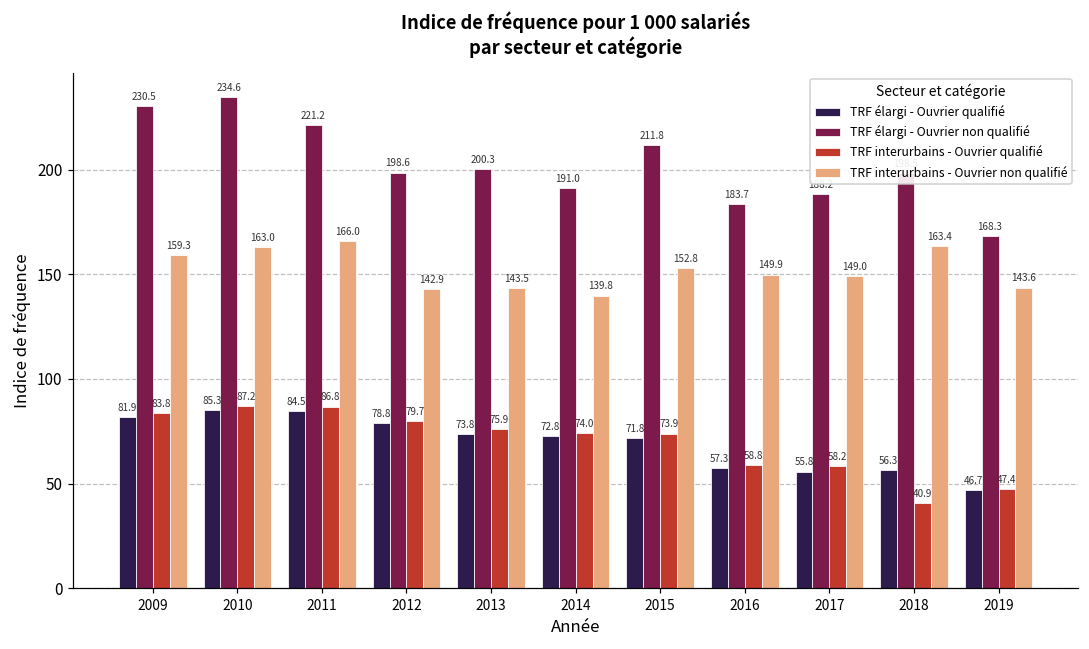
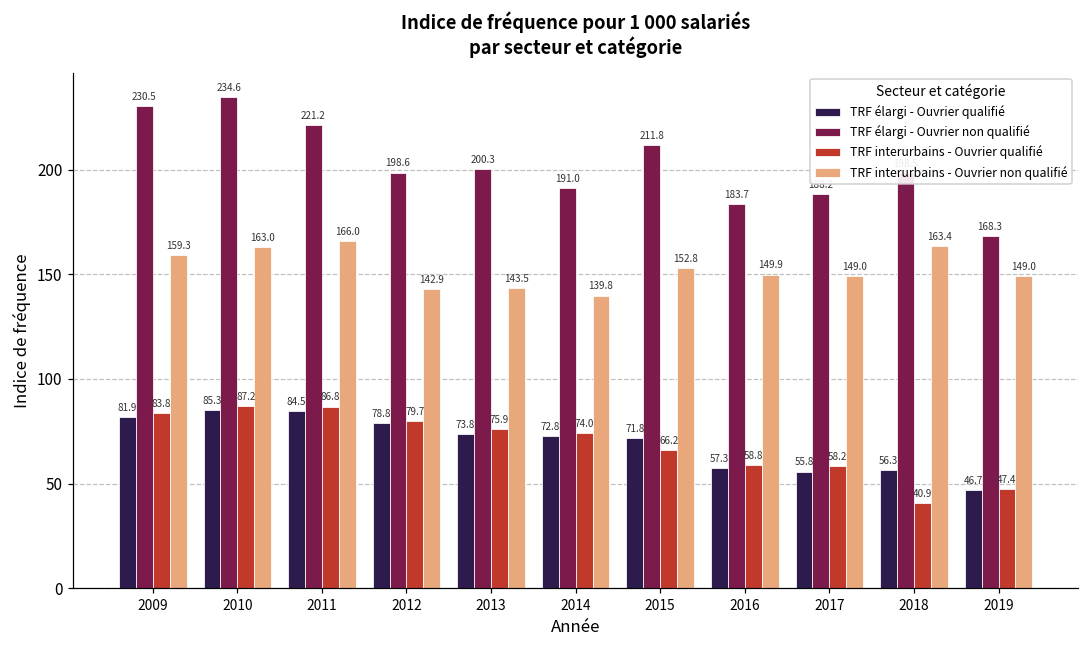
  {
    "TRF élargi - Ouvrier qualifié": {
      "2009": 81.9,
      "2010": 85.3,
      "2011": 84.5,
      "2012": 78.8,
      "2013": 73.8,
      "2014": 72.8,
      "2015": 71.8,
      "2016": 57.3,
      "2017": 55.8,
      "2018": 56.3,
      "2019": 46.7
    },
    "TRF élargi - Ouvrier non qualifié": {
      "2009": 230.5,
      "2010": 234.6,
      "2011": 221.2,
      "2012": 198.6,
      "2013": 200.3,
      "2014": 191.0,
      "2015": 211.8,
      "2016": 183.7,
      "2017": 188.2,
      "2019": 168.3
    },
    "TRF interurbains - Ouvrier qualifié": {
      "2009": 83.8,
      "2010": 87.2,
      "2011": 86.8,
      "2012": 79.7,
      "2013": 75.9,
      "2014": 74.0,
-     "2015": 73.9,
+     "2015": 66.2,
      "2016": 58.8,
      "2017": 58.2,
      "2018": 40.9,
      "2019": 47.4
    },
    "TRF interurbains - Ouvrier non qualifié": {
      "2009": 159.3,
      "2010": 163.0,
      "2011": 166.0,
      "2012": 142.9,
      "2013": 143.5,
      "2014": 139.8,
      "2015": 152.8,
      "2016": 149.9,
      "2017": 149.0,
      "2018": 163.4,
-     "2019": 143.6
+     "2019": 149.0
    }
  }
